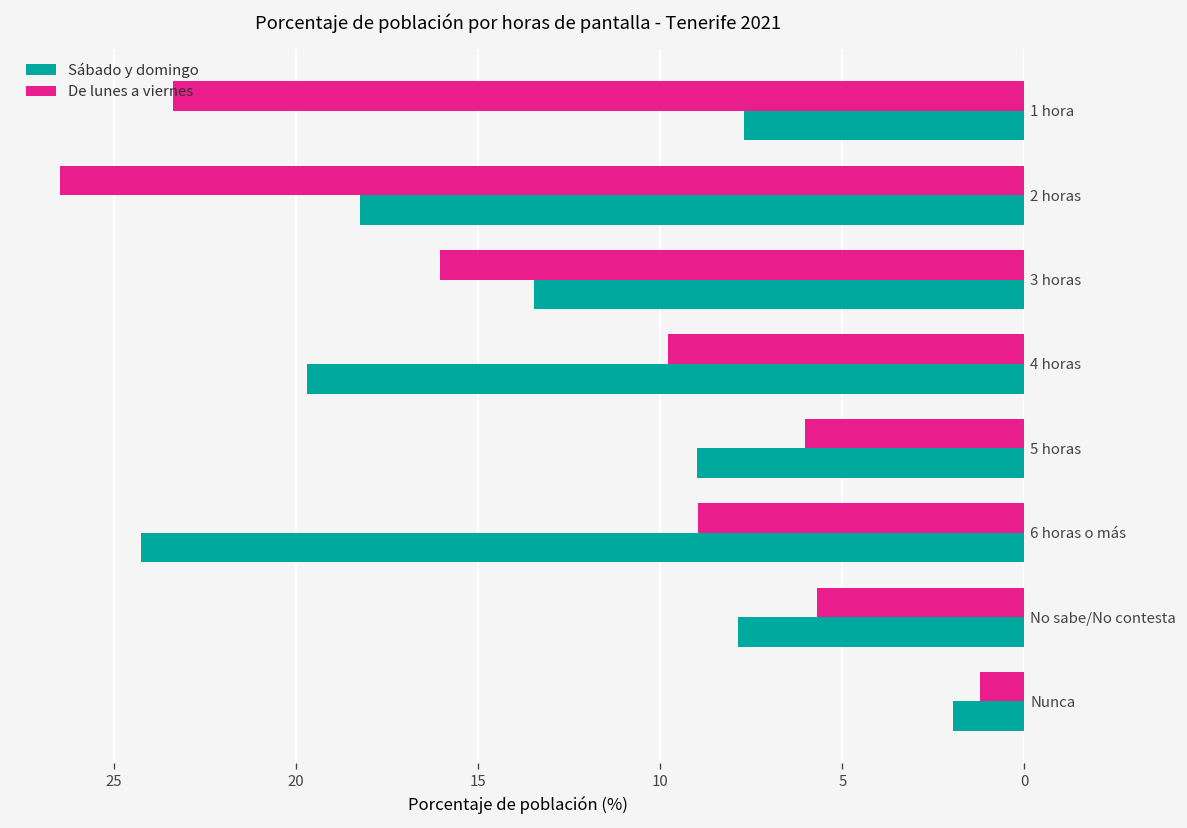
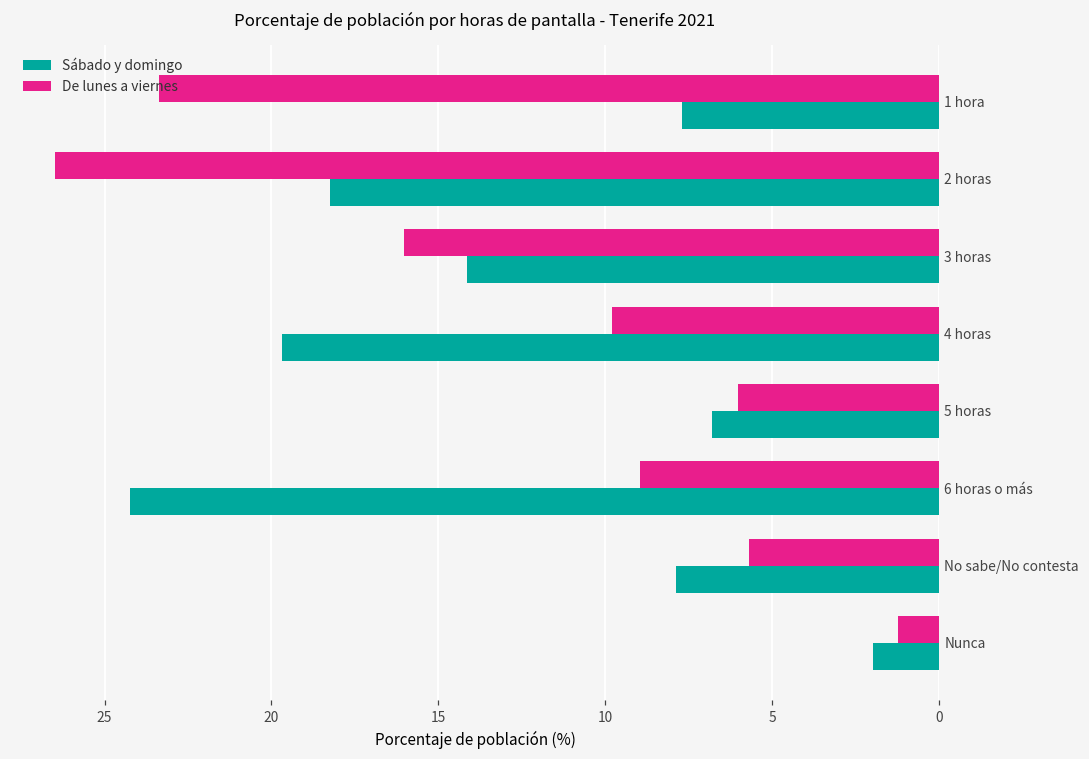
  {
    "Sábado y domingo": {
      "1 hora": 7.7,
      "2 horas": 18.3,
-     "3 horas": 13.5,
+     "3 horas": 14.1,
      "4 horas": 19.7,
-     "5 horas": 9.0,
+     "5 horas": 6.8,
      "6 horas o más": 24.3,
      "No sabe/No contesta": 7.9,
      "Nunca": 2.0
    },
    "De lunes a viernes": {
      "1 hora": 23.4,
      "2 horas": 26.5,
      "3 horas": 16.0,
      "4 horas": 9.8,
      "5 horas": 6.0,
      "6 horas o más": 9.0,
      "No sabe/No contesta": 5.7,
      "Nunca": 1.2
    }
  }
